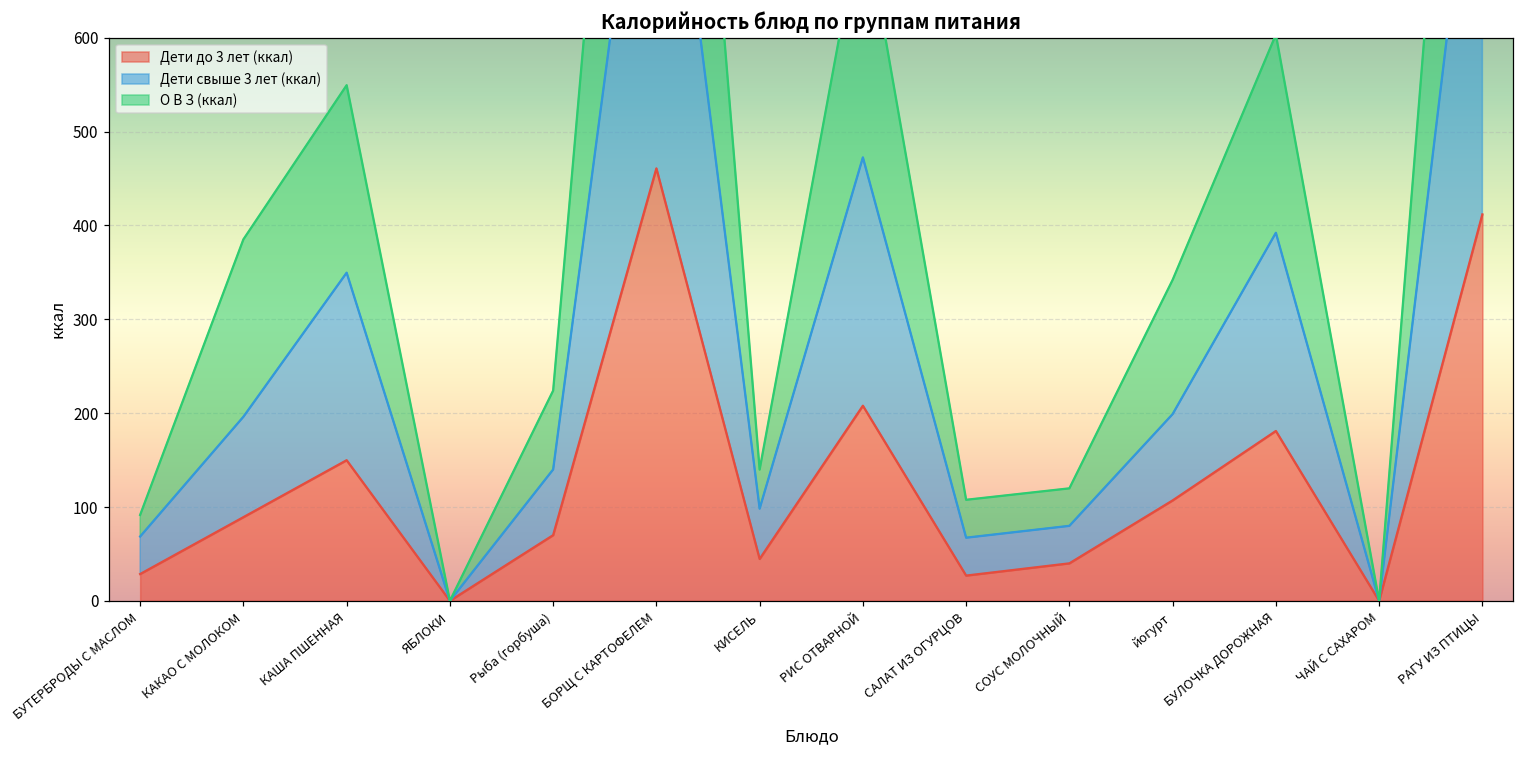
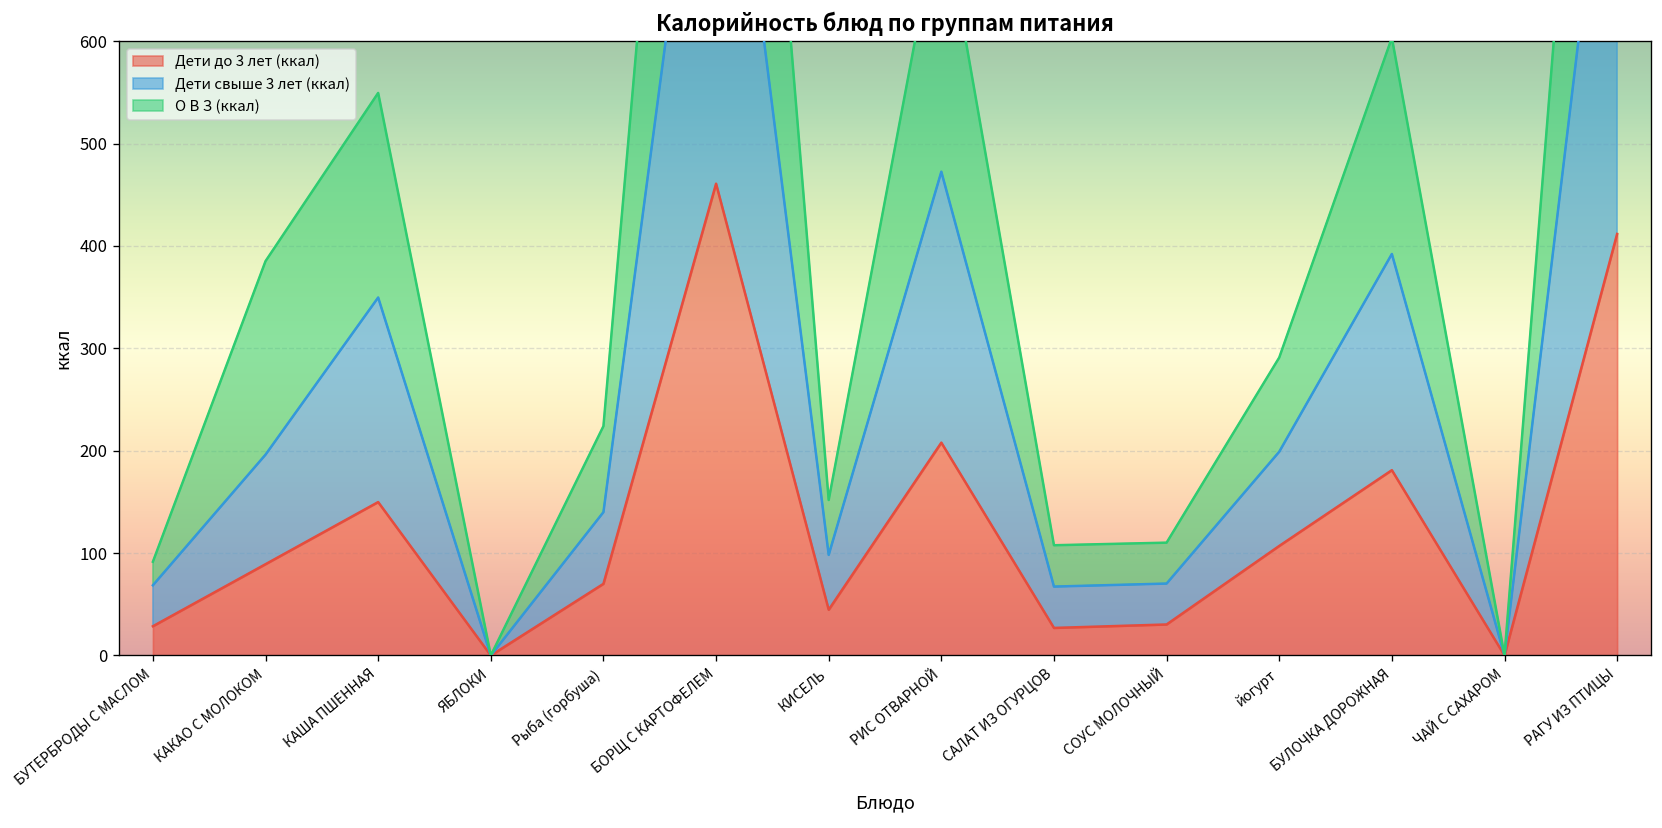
  {
    "Дети до 3 лет (ккал)": {
      "БУТЕРБРОДЫ С МАСЛОМ": 30,
      "КАКАО С МОЛОКОМ": 90,
      "КАША ПШЕННАЯ": 150,
      "Рыба (горбуша)": 70,
      "БОРЩ С КАРТОФЕЛЕМ": 460,
      "КИСЕЛЬ": 40,
      "РИС ОТВАРНОЙ": 210,
      "САЛАТ ИЗ ОГУРЦОВ": 30,
-     "СОУС МОЛОЧНЫЙ": 40,
+     "СОУС МОЛОЧНЫЙ": 30,
      "йогурт": 110,
      "БУЛОЧКА ДОРОЖНАЯ": 180,
      "РАГУ ИЗ ПТИЦЫ": 410
    },
    "Дети свыше 3 лет (ккал)": {
      "БУТЕРБРОДЫ С МАСЛОМ": 40,
      "КАКАО С МОЛОКОМ": 110,
      "КАША ПШЕННАЯ": 200,
      "Рыба (горбуша)": 70,
      "КИСЕЛЬ": 50,
      "РИС ОТВАРНОЙ": 260,
      "САЛАТ ИЗ ОГУРЦОВ": 40,
      "СОУС МОЛОЧНЫЙ": 40,
      "йогурт": 90,
      "БУЛОЧКА ДОРОЖНАЯ": 210
    },
    "О В З (ккал)": {
      "БУТЕРБРОДЫ С МАСЛОМ": 20,
      "КАКАО С МОЛОКОМ": 190,
      "КАША ПШЕННАЯ": 200,
      "Рыба (горбуша)": 80,
-     "КИСЕЛЬ": 40,
+     "КИСЕЛЬ": 50,
      "САЛАТ ИЗ ОГУРЦОВ": 40,
      "СОУС МОЛОЧНЫЙ": 40,
-     "йогурт": 140
+     "йогурт": 90
    }
  }
